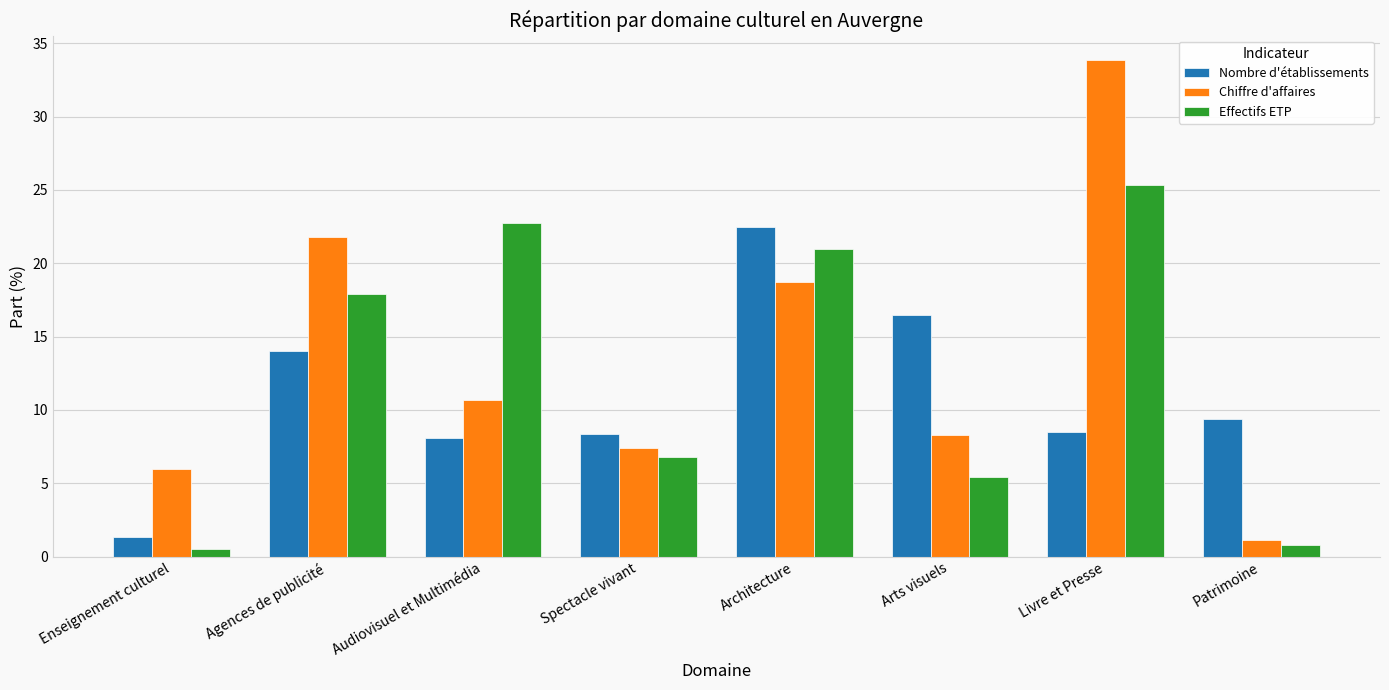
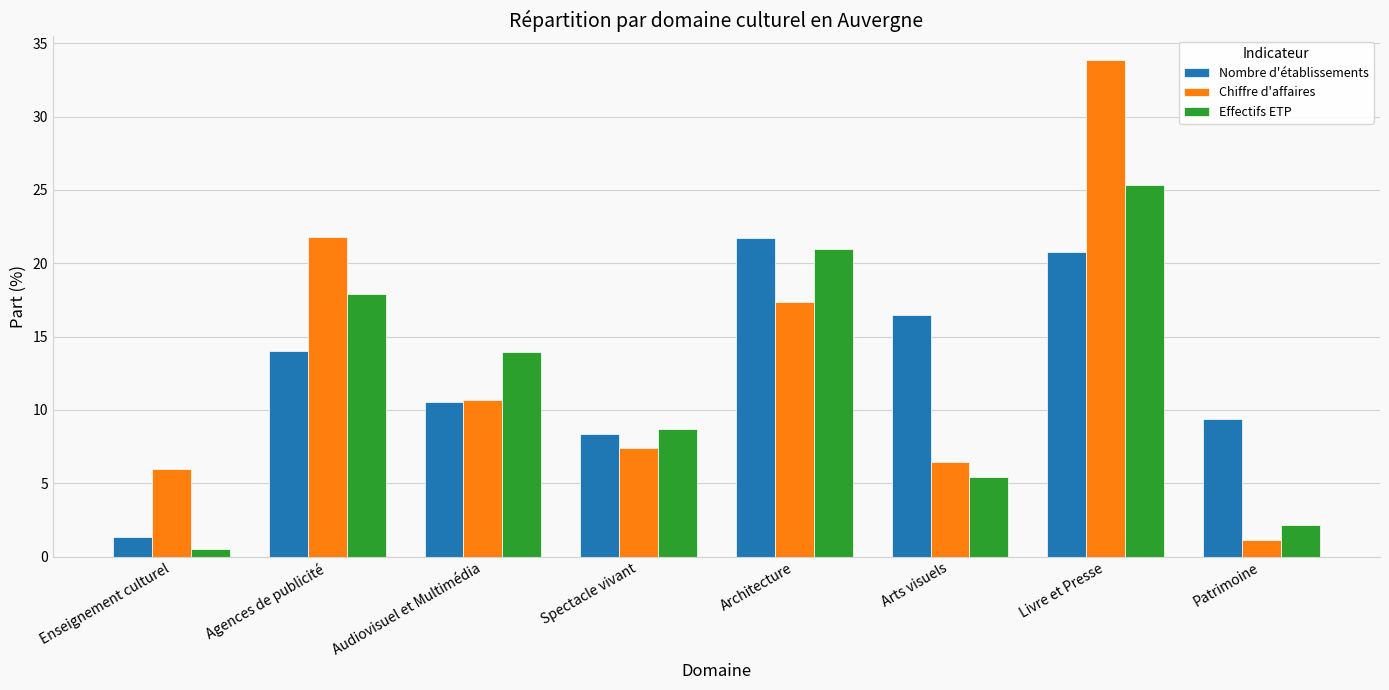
  {
    "Nombre d'établissements": {
      "Enseignement culturel": 1.3,
      "Agences de publicité": 14.0,
-     "Audiovisuel et Multimédia": 8.1,
+     "Audiovisuel et Multimédia": 10.5,
      "Spectacle vivant": 8.3,
-     "Architecture": 22.5,
+     "Architecture": 21.7,
      "Arts visuels": 16.5,
-     "Livre et Presse": 8.5,
+     "Livre et Presse": 20.8,
      "Patrimoine": 9.4
    },
    "Chiffre d'affaires": {
      "Enseignement culturel": 6.0,
      "Agences de publicité": 21.8,
      "Audiovisuel et Multimédia": 10.7,
      "Spectacle vivant": 7.4,
-     "Architecture": 18.8,
-     "Arts visuels": 8.3,
+     "Architecture": 17.4,
+     "Arts visuels": 6.5,
      "Livre et Presse": 33.8,
      "Patrimoine": 1.2
    },
    "Effectifs ETP": {
      "Enseignement culturel": 0.5,
      "Agences de publicité": 17.9,
-     "Audiovisuel et Multimédia": 22.8,
-     "Spectacle vivant": 6.8,
+     "Audiovisuel et Multimédia": 14.0,
+     "Spectacle vivant": 8.7,
      "Architecture": 21.0,
      "Arts visuels": 5.5,
      "Livre et Presse": 25.3,
-     "Patrimoine": 0.8
+     "Patrimoine": 2.1
    }
  }
